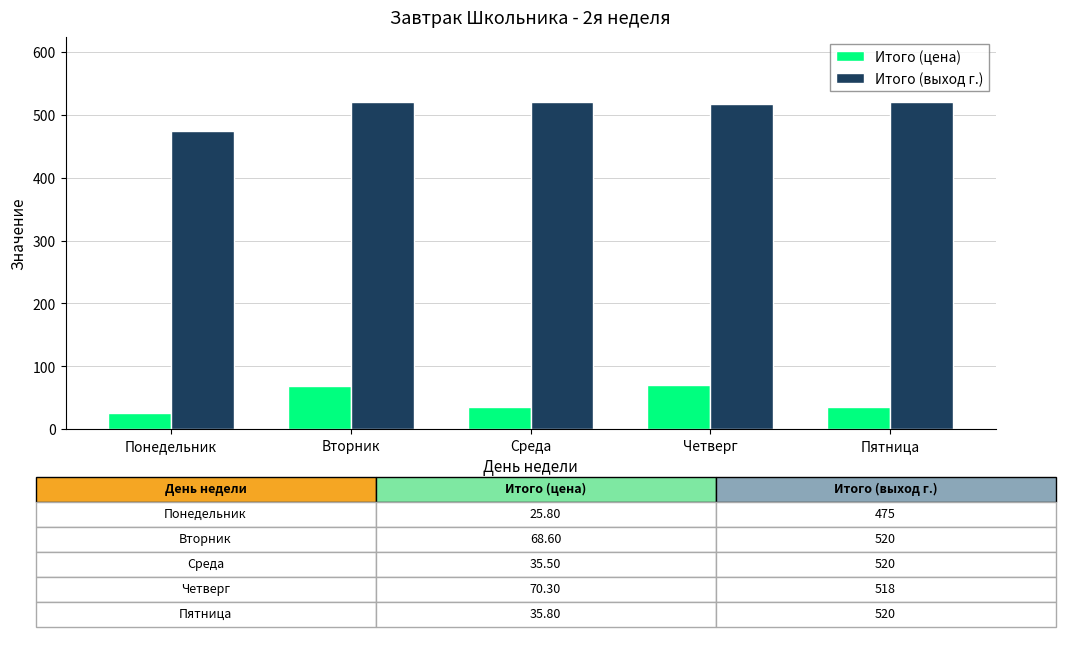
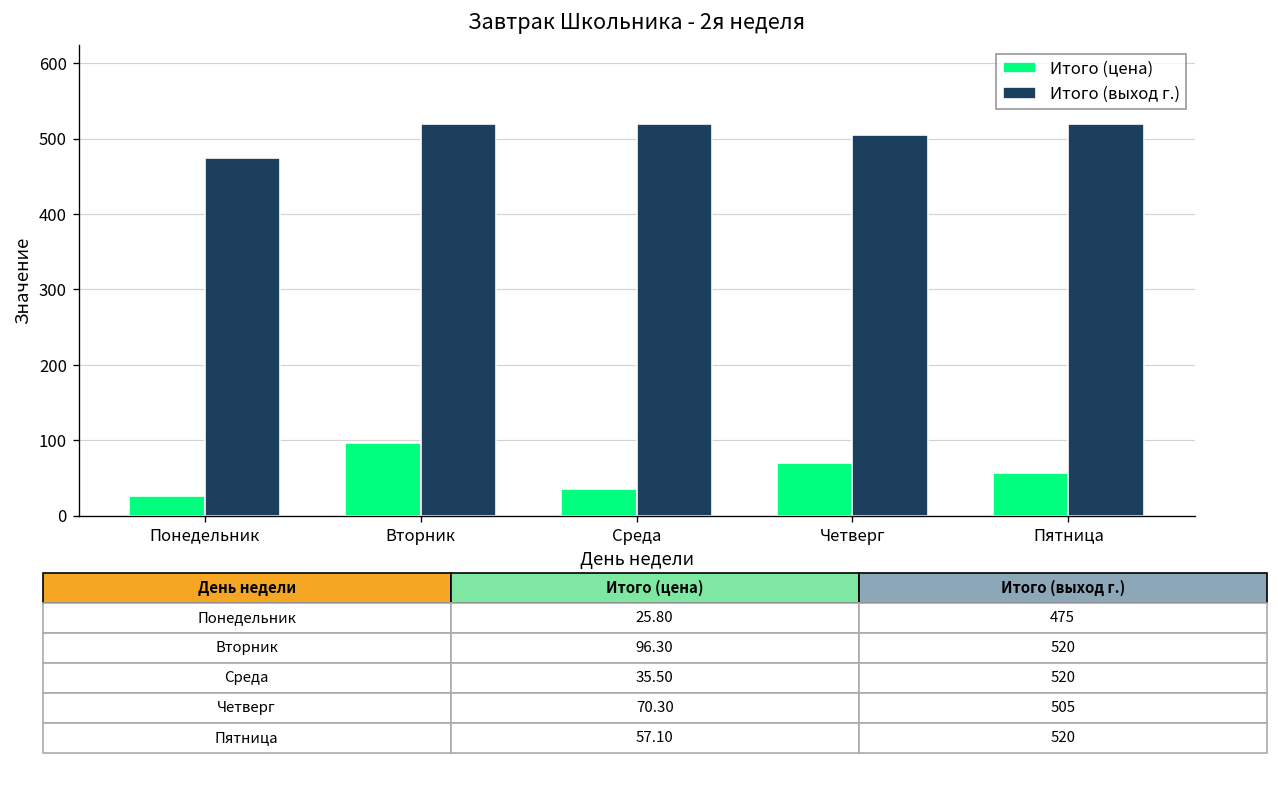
  {
    "Итого (цена)": {
-     "Вторник": 68.60,
-     "Пятница": 35.80
+     "Вторник": 96.30,
+     "Пятница": 57.10
    },
    "Итого (выход г.)": {
-     "Четверг": 518
+     "Четверг": 505
    }
  }
